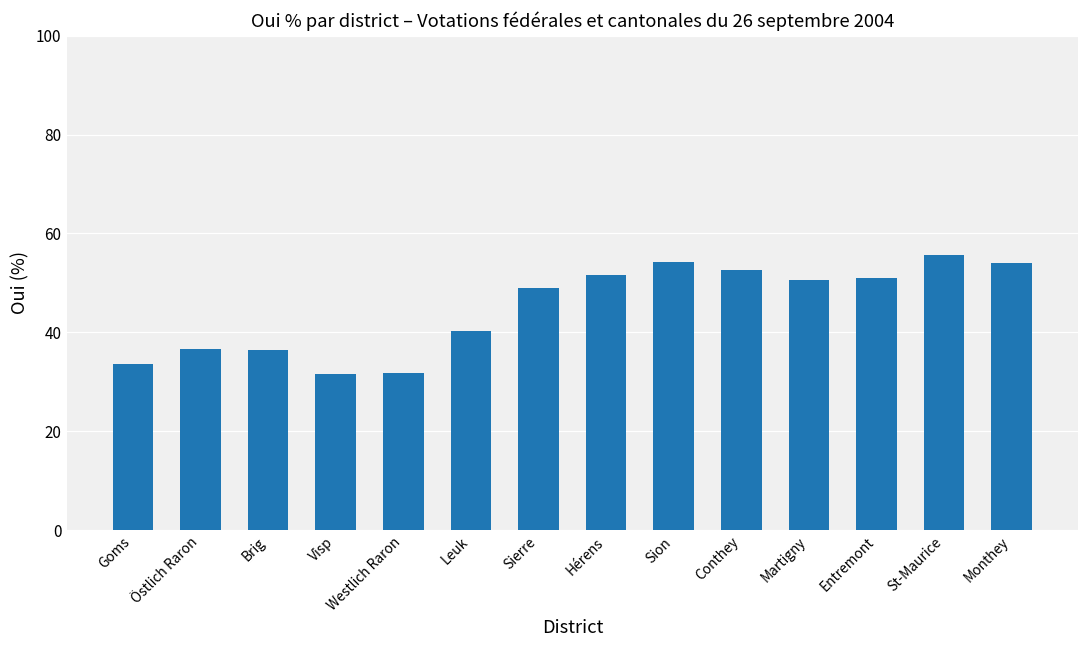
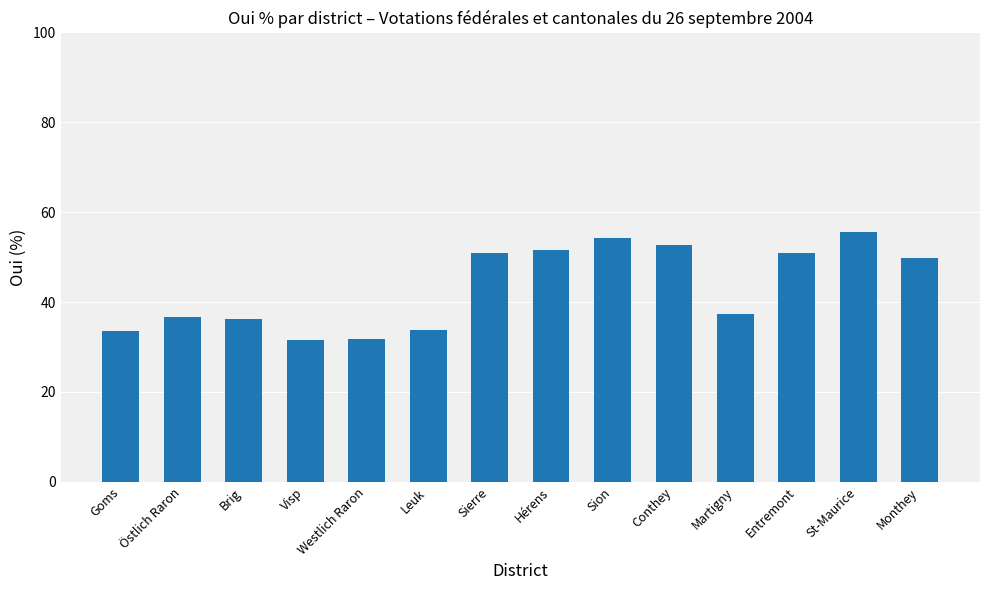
  {
    "Goms": 34,
    "Östlich Raron": 37,
    "Brig": 36,
    "Visp": 32,
    "Westlich Raron": 32,
-   "Leuk": 40,
-   "Sierre": 49,
+   "Leuk": 34,
+   "Sierre": 51,
    "Hérens": 52,
    "Sion": 54,
    "Conthey": 53,
-   "Martigny": 51,
+   "Martigny": 37,
    "Entremont": 51,
    "St-Maurice": 56,
-   "Monthey": 54
+   "Monthey": 50
  }
